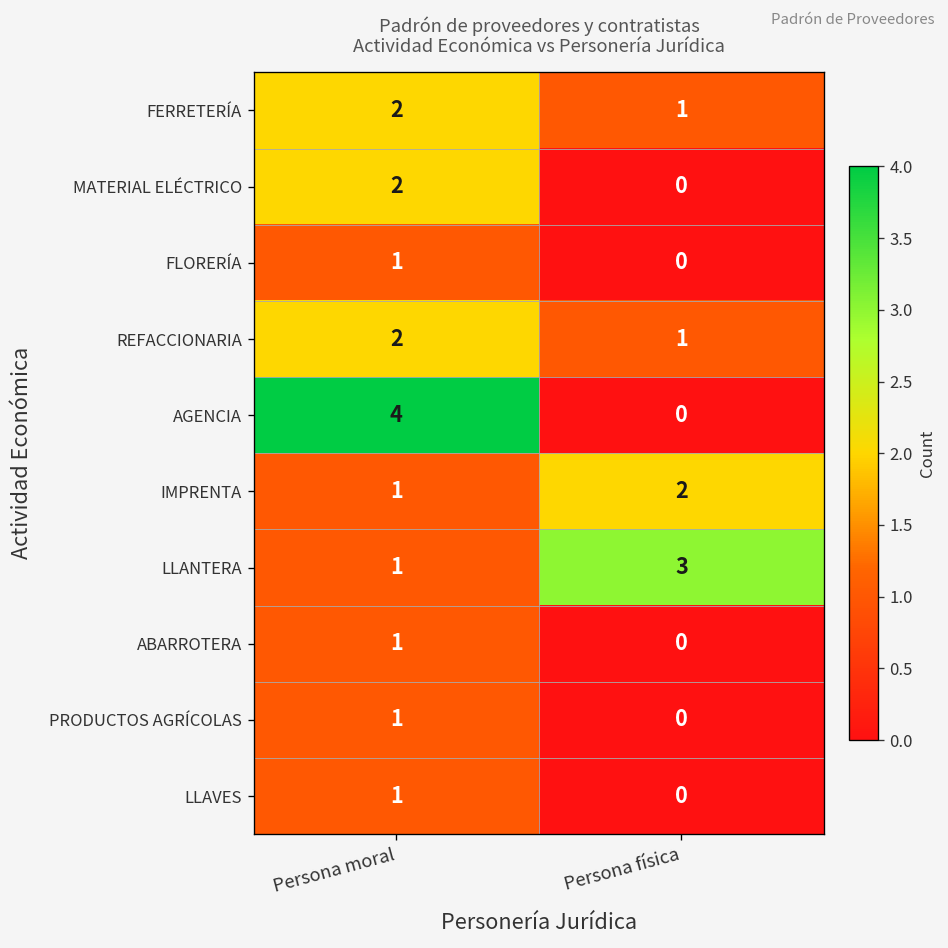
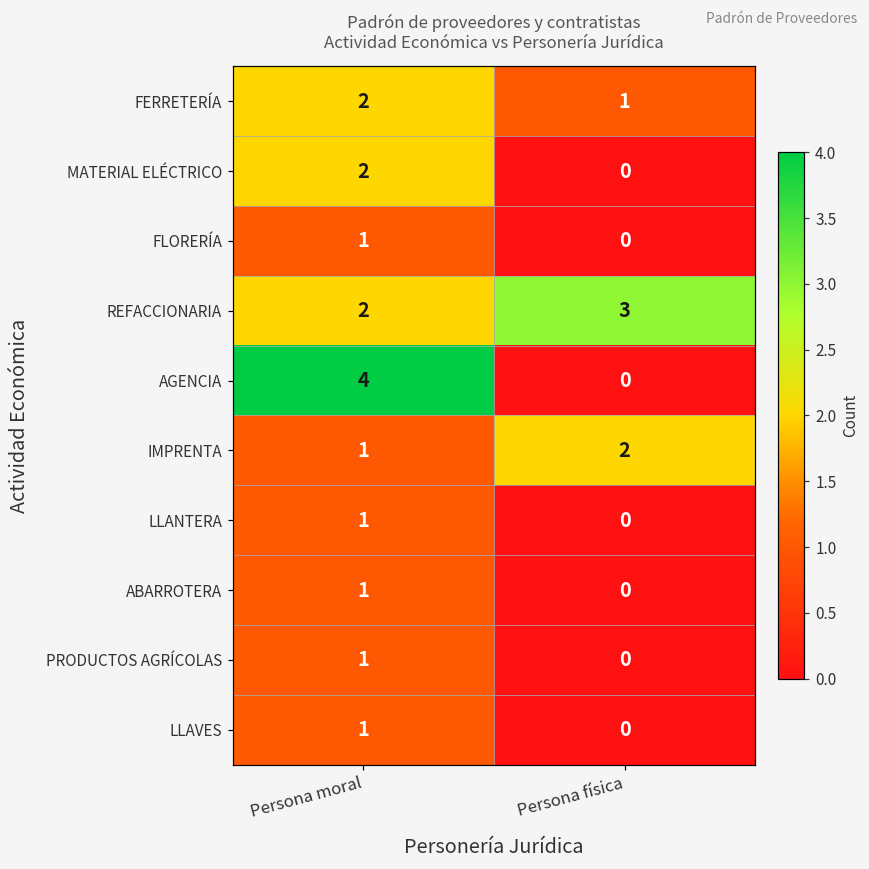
  {
    "FERRETERÍA": {
      "Persona moral": 2,
      "Persona física": 1
    },
    "MATERIAL ELÉCTRICO": {
      "Persona moral": 2,
      "Persona física": 0
    },
    "FLORERÍA": {
      "Persona moral": 1,
      "Persona física": 0
    },
    "REFACCIONARIA": {
      "Persona moral": 2,
-     "Persona física": 1
+     "Persona física": 3
    },
    "AGENCIA": {
      "Persona moral": 4,
      "Persona física": 0
    },
    "IMPRENTA": {
      "Persona moral": 1,
      "Persona física": 2
    },
    "LLANTERA": {
      "Persona moral": 1,
-     "Persona física": 3
+     "Persona física": 0
    },
    "ABARROTERA": {
      "Persona moral": 1,
      "Persona física": 0
    },
    "PRODUCTOS AGRÍCOLAS": {
      "Persona moral": 1,
      "Persona física": 0
    },
    "LLAVES": {
      "Persona moral": 1,
      "Persona física": 0
    }
  }
